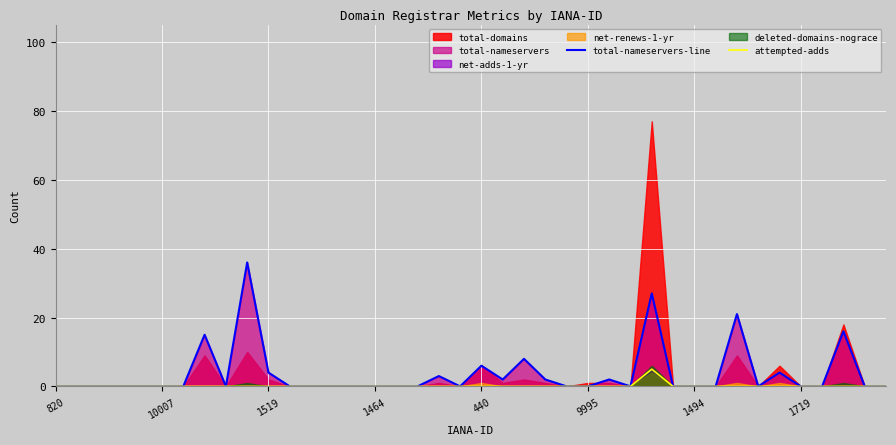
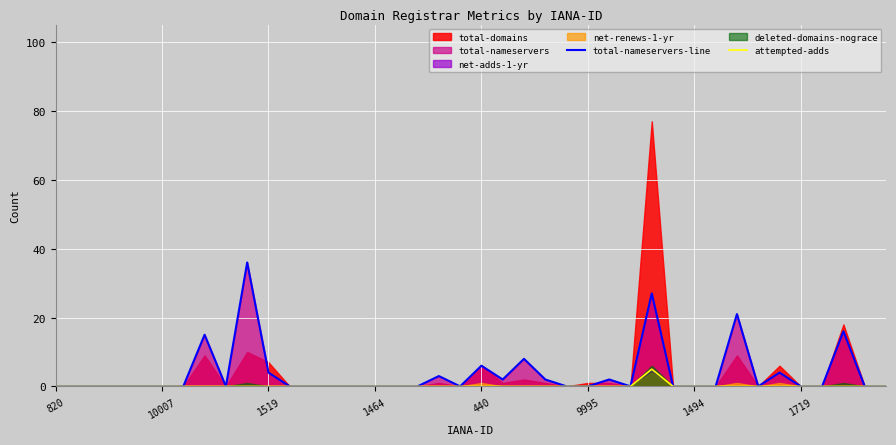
  {
    "total-domains": {
-     "1519": 2,
+     "1519": 7,
      "9995": 1
    },
    "total-nameservers": {
      "1519": 4
    },
    "net-renews-1-yr": {
      "440": 1
    }
  }
